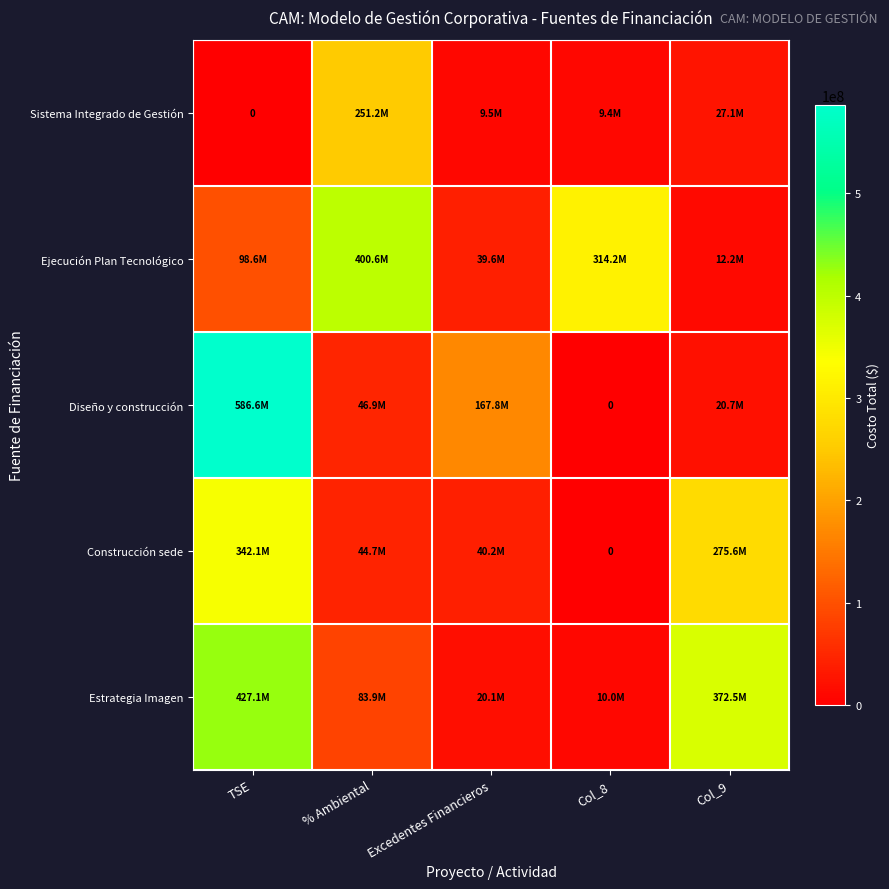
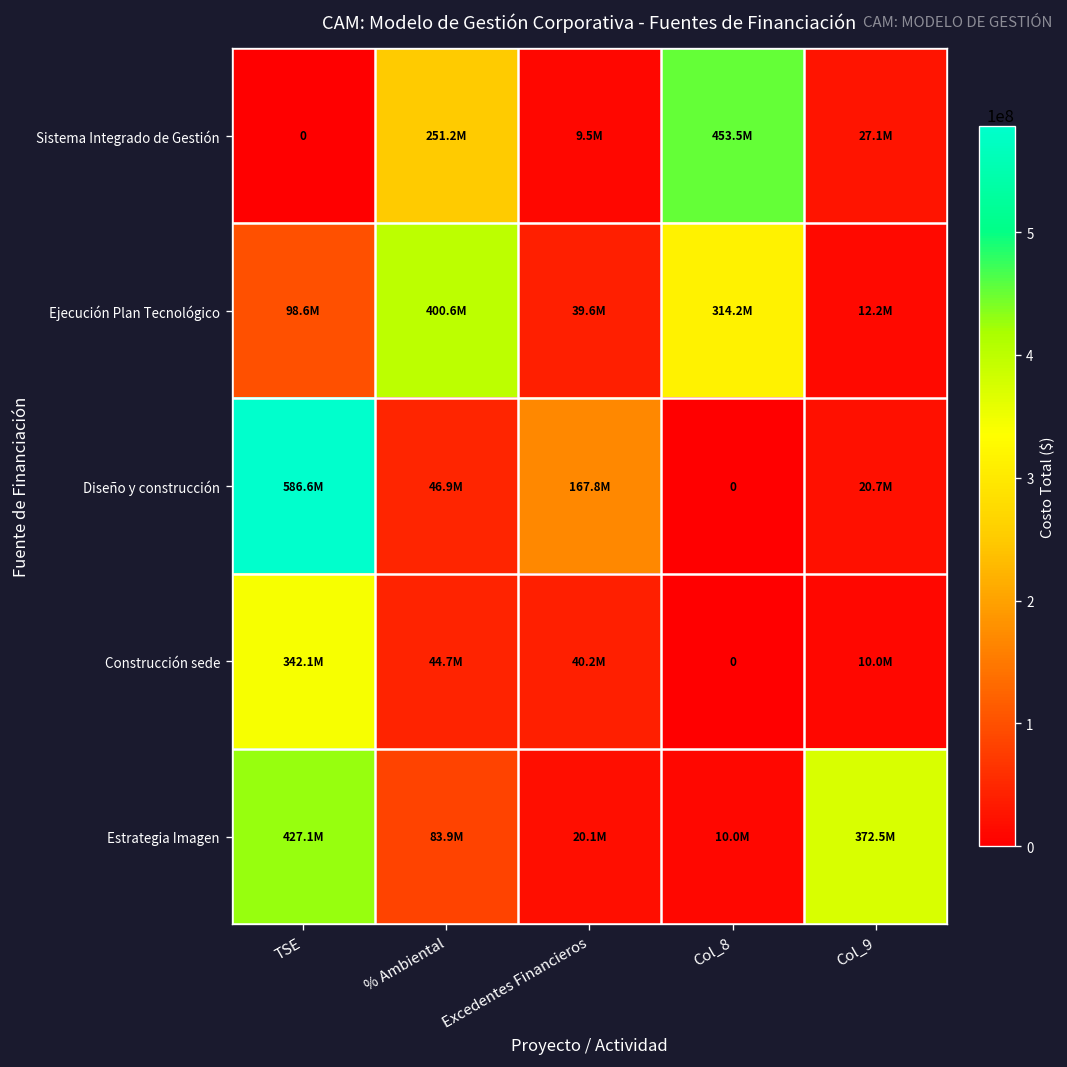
  {
    "Sistema Integrado de Gestión": {
      "TSE": "0",
      "% Ambiental": "251.2M",
      "Excedentes Financieros": "9.5M",
-     "Col_8": "9.4M",
+     "Col_8": "453.5M",
      "Col_9": "27.1M"
    },
    "Ejecución Plan Tecnológico": {
      "TSE": "98.6M",
      "% Ambiental": "400.6M",
      "Excedentes Financieros": "39.6M",
      "Col_8": "314.2M",
      "Col_9": "12.2M"
    },
    "Diseño y construcción": {
      "TSE": "586.6M",
      "% Ambiental": "46.9M",
      "Excedentes Financieros": "167.8M",
      "Col_8": "0",
      "Col_9": "20.7M"
    },
    "Construcción sede": {
      "TSE": "342.1M",
      "% Ambiental": "44.7M",
      "Excedentes Financieros": "40.2M",
      "Col_8": "0",
-     "Col_9": "275.6M"
+     "Col_9": "10.0M"
    },
    "Estrategia Imagen": {
      "TSE": "427.1M",
      "% Ambiental": "83.9M",
      "Excedentes Financieros": "20.1M",
      "Col_8": "10.0M",
      "Col_9": "372.5M"
    }
  }
